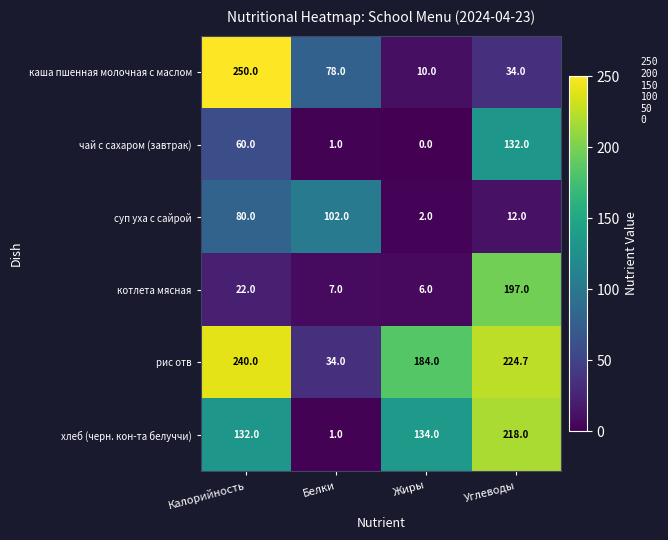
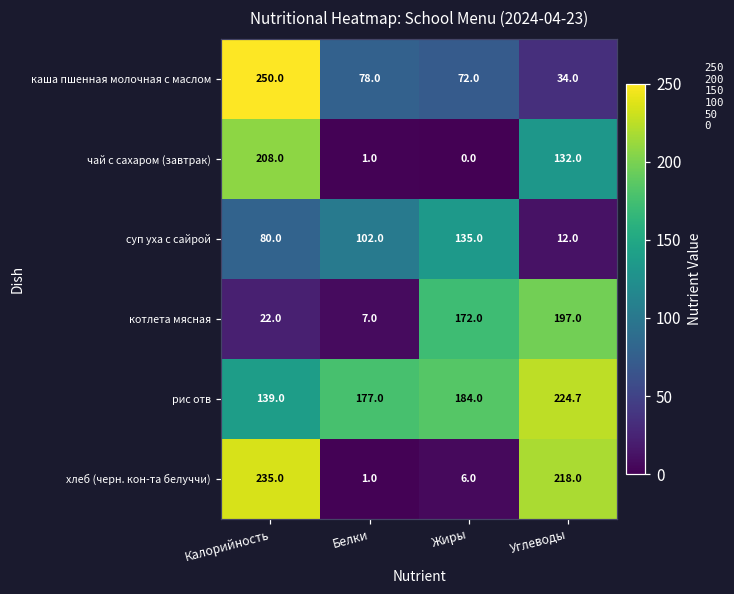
  {
    "каша пшенная молочная с маслом": {
      "Калорийность": 250.0,
      "Белки": 78.0,
-     "Жиры": 10.0,
+     "Жиры": 72.0,
      "Углеводы": 34.0
    },
    "чай с сахаром (завтрак)": {
-     "Калорийность": 60.0,
+     "Калорийность": 208.0,
      "Белки": 1.0,
      "Жиры": 0.0,
      "Углеводы": 132.0
    },
    "суп уха с сайрой": {
      "Калорийность": 80.0,
      "Белки": 102.0,
-     "Жиры": 2.0,
+     "Жиры": 135.0,
      "Углеводы": 12.0
    },
    "котлета мясная": {
      "Калорийность": 22.0,
      "Белки": 7.0,
-     "Жиры": 6.0,
+     "Жиры": 172.0,
      "Углеводы": 197.0
    },
    "рис отв": {
-     "Калорийность": 240.0,
-     "Белки": 34.0,
+     "Калорийность": 139.0,
+     "Белки": 177.0,
      "Жиры": 184.0,
      "Углеводы": 224.7
    },
    "хлеб (черн. кон-та белуччи)": {
-     "Калорийность": 132.0,
+     "Калорийность": 235.0,
      "Белки": 1.0,
-     "Жиры": 134.0,
+     "Жиры": 6.0,
      "Углеводы": 218.0
    }
  }
